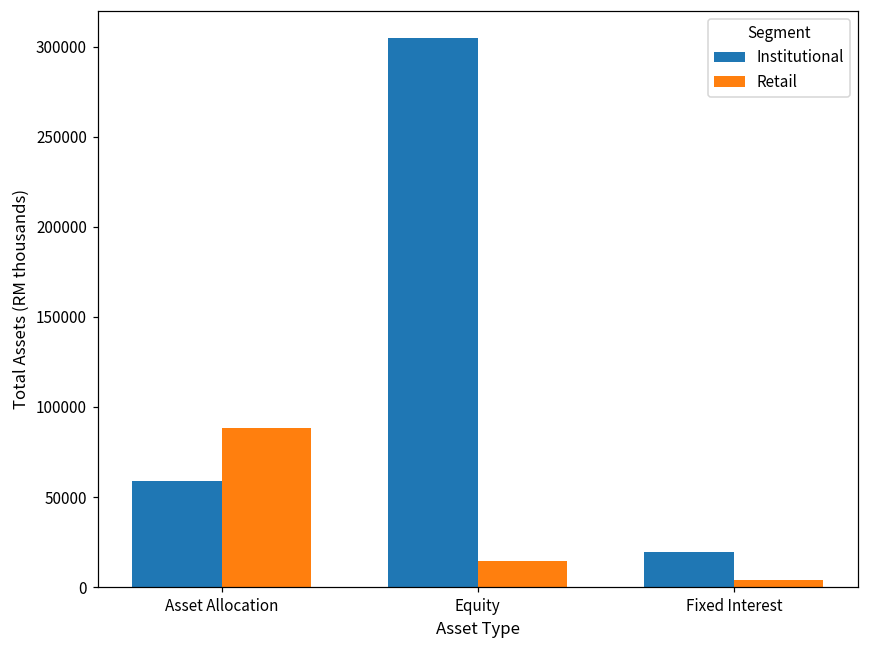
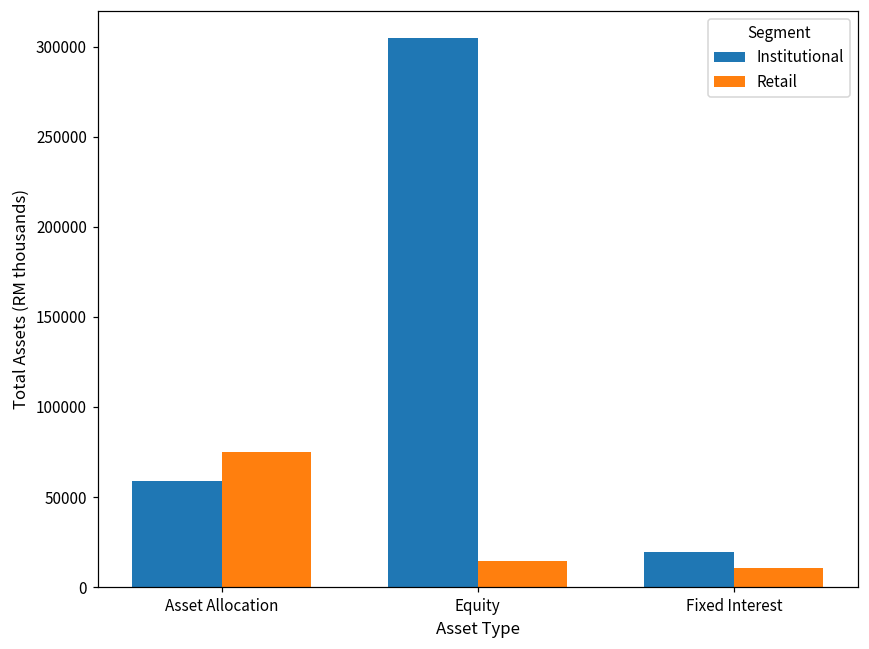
  {
    "Institutional": {
      "Asset Allocation": 59000,
      "Equity": 305000,
      "Fixed Interest": 19000
    },
    "Retail": {
-     "Asset Allocation": 88000,
+     "Asset Allocation": 75000,
      "Equity": 14000,
-     "Fixed Interest": 4000
+     "Fixed Interest": 11000
    }
  }
